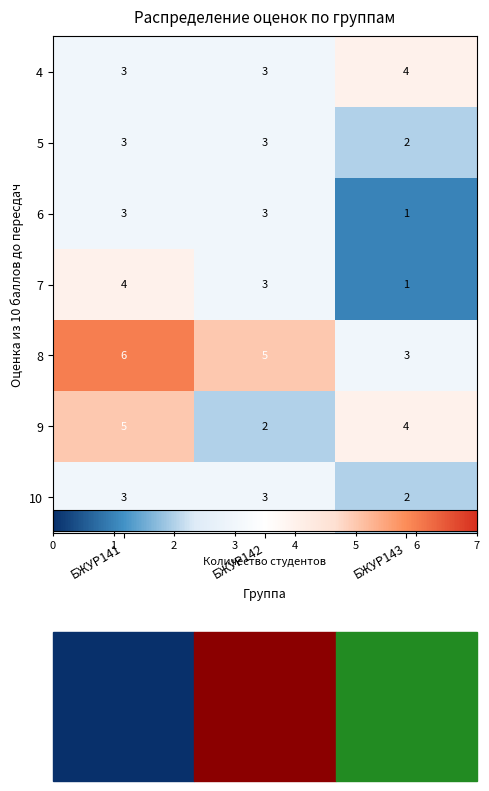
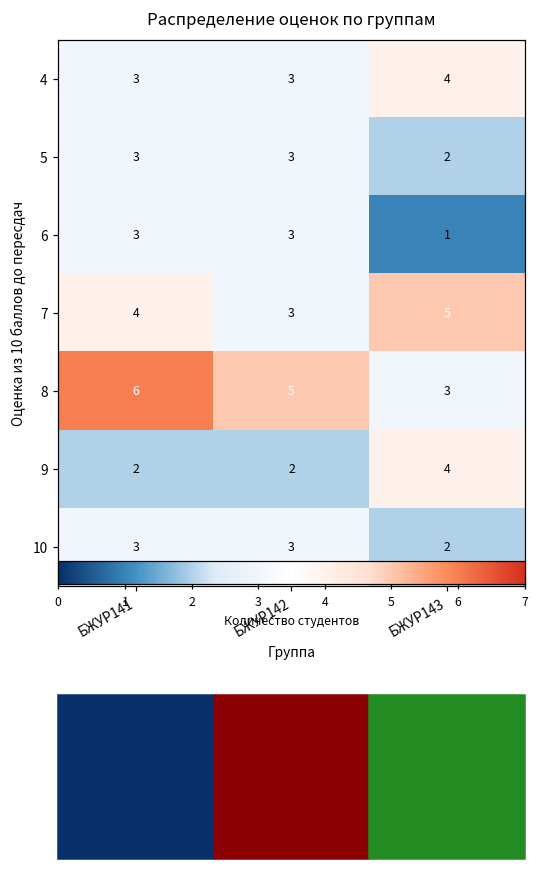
  {
    "4": {
      "БЖУР141": 3,
      "БЖУР142": 3,
      "БЖУР143": 4
    },
    "5": {
      "БЖУР141": 3,
      "БЖУР142": 3,
      "БЖУР143": 2
    },
    "6": {
      "БЖУР141": 3,
      "БЖУР142": 3,
      "БЖУР143": 1
    },
    "7": {
      "БЖУР141": 4,
      "БЖУР142": 3,
-     "БЖУР143": 1
+     "БЖУР143": 5
    },
    "8": {
      "БЖУР141": 6,
      "БЖУР142": 5,
      "БЖУР143": 3
    },
    "9": {
-     "БЖУР141": 5,
+     "БЖУР141": 2,
      "БЖУР142": 2,
      "БЖУР143": 4
    },
    "10": {
      "БЖУР141": 3,
      "БЖУР142": 3,
      "БЖУР143": 2
    }
  }
